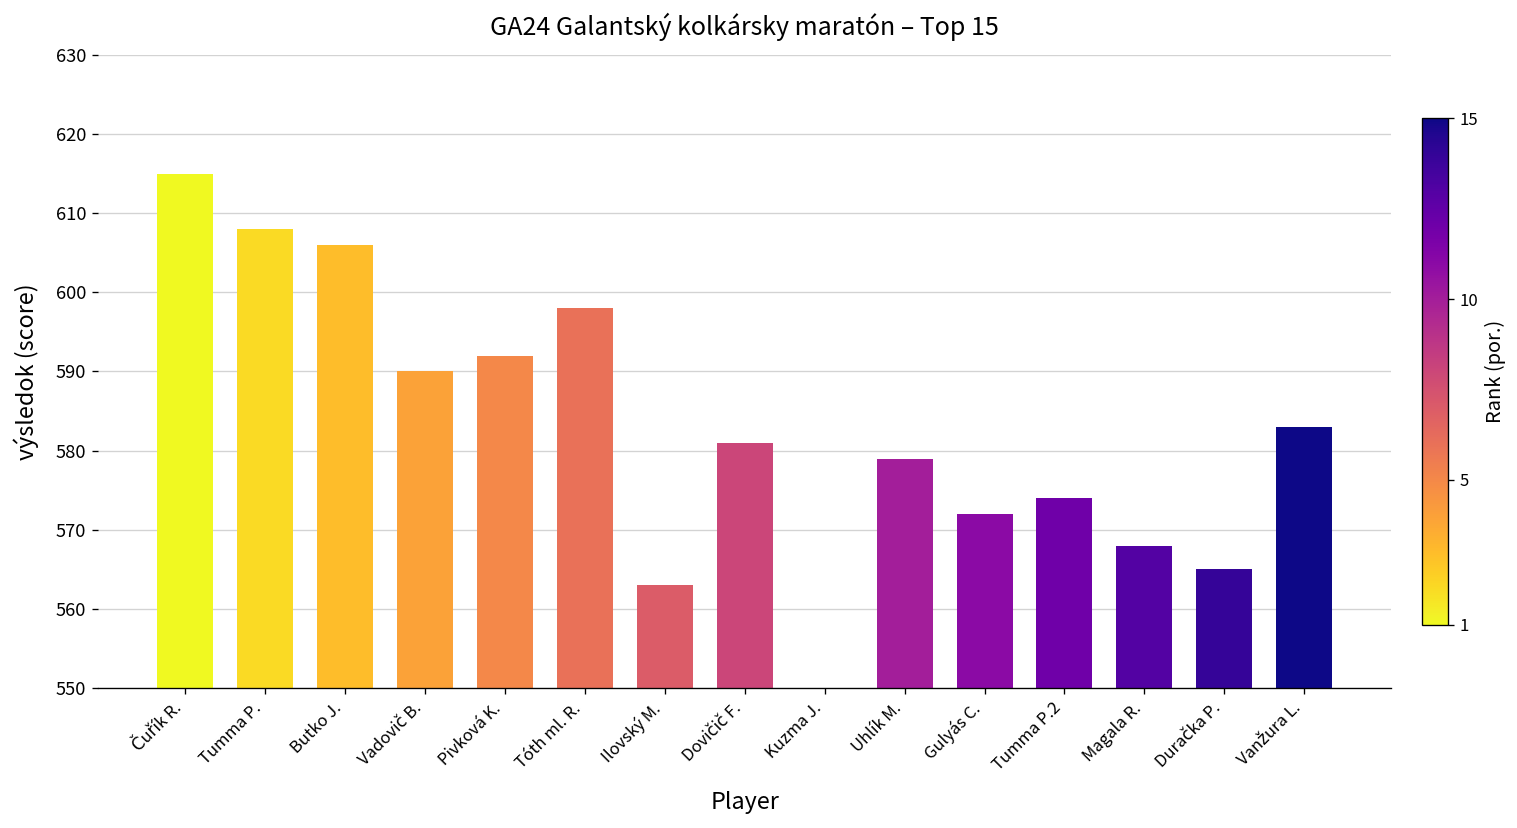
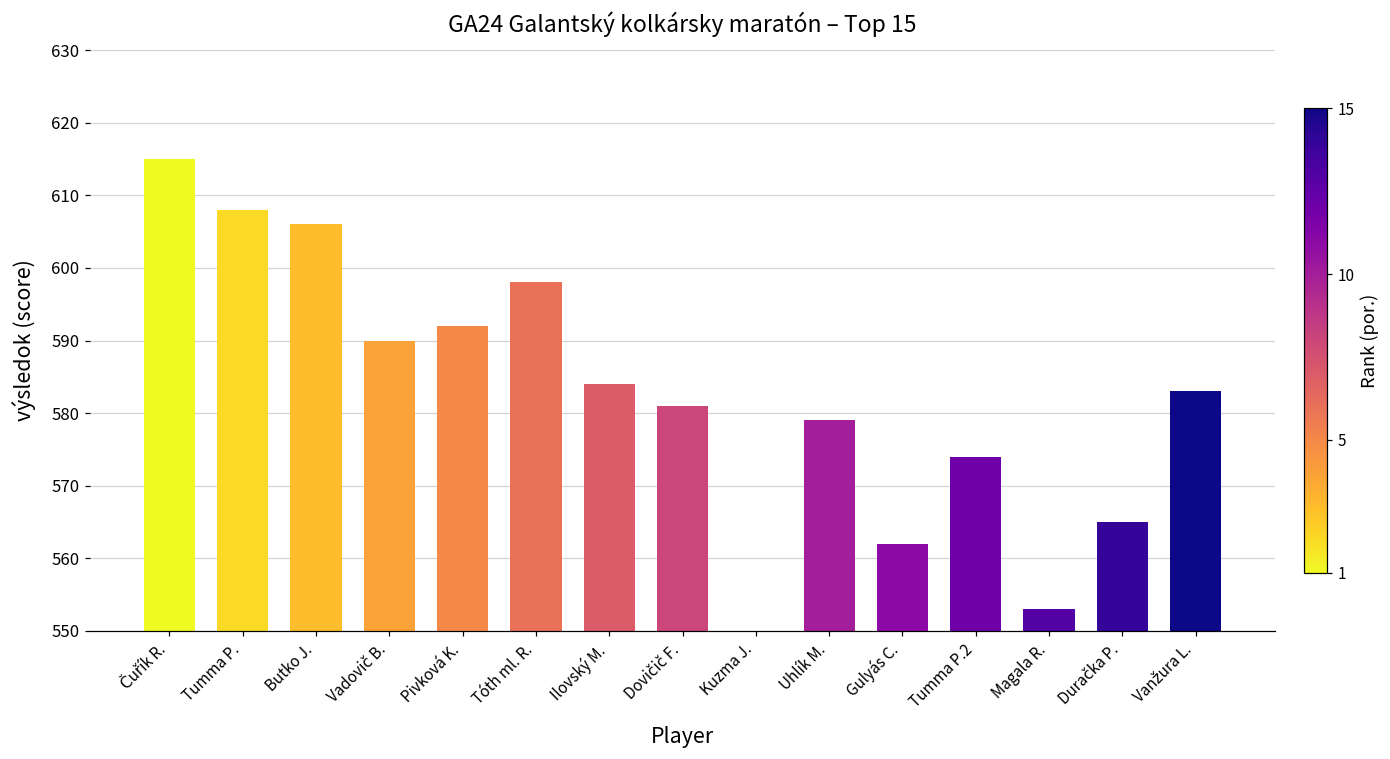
  {
    "Čuřík R.": 615,
    "Tumma P.": 608,
    "Butko J.": 606,
    "Vadovič B.": 590,
    "Pivková K.": 592,
    "Tóth ml. R.": 598,
-   "Ilovský M.": 563,
+   "Ilovský M.": 584,
    "Dovičič F.": 581,
    "Kuzma J.": 550,
    "Uhlík M.": 579,
-   "Gulyás C.": 572,
+   "Gulyás C.": 562,
    "Tumma P.2": 574,
-   "Magala R.": 568,
+   "Magala R.": 553,
    "Duračka P.": 565,
    "Vanžura L.": 583
  }
